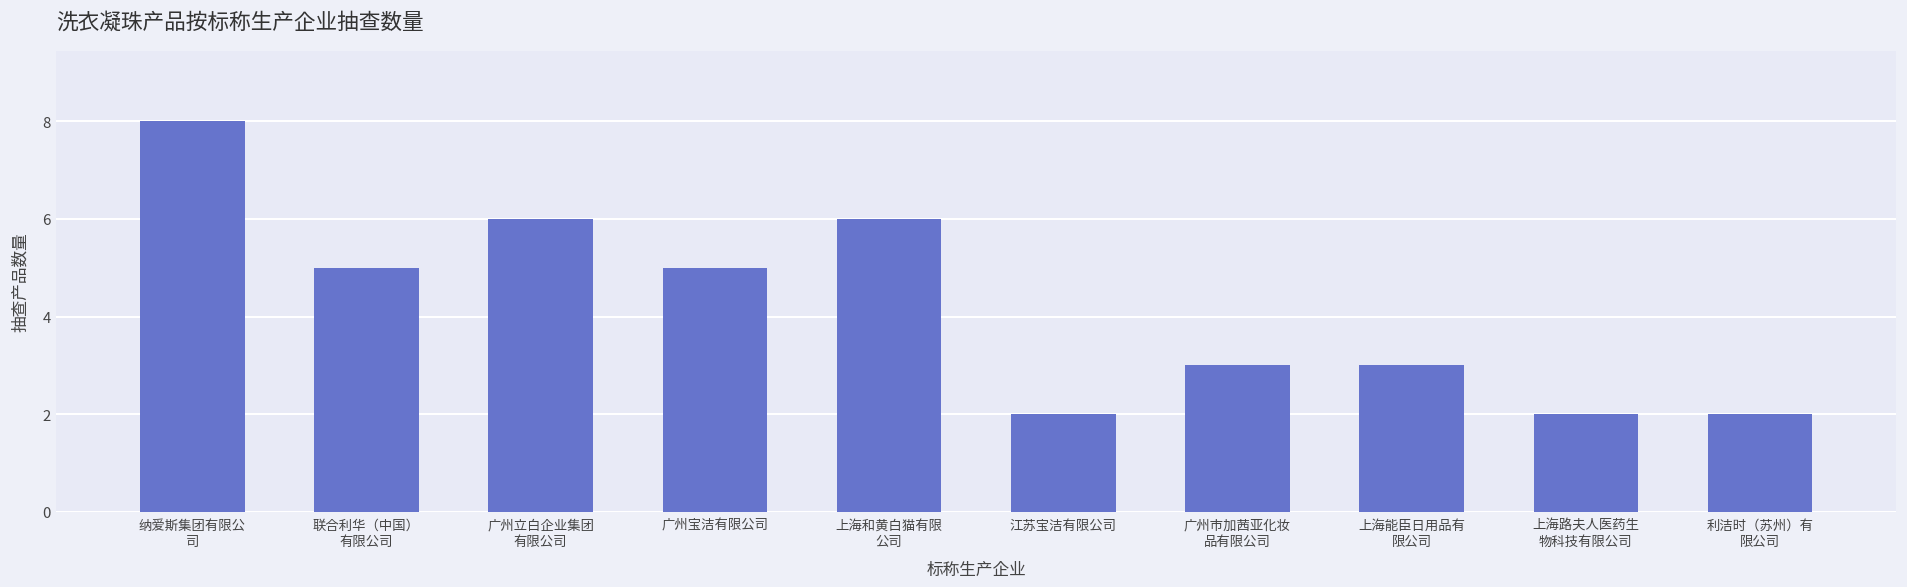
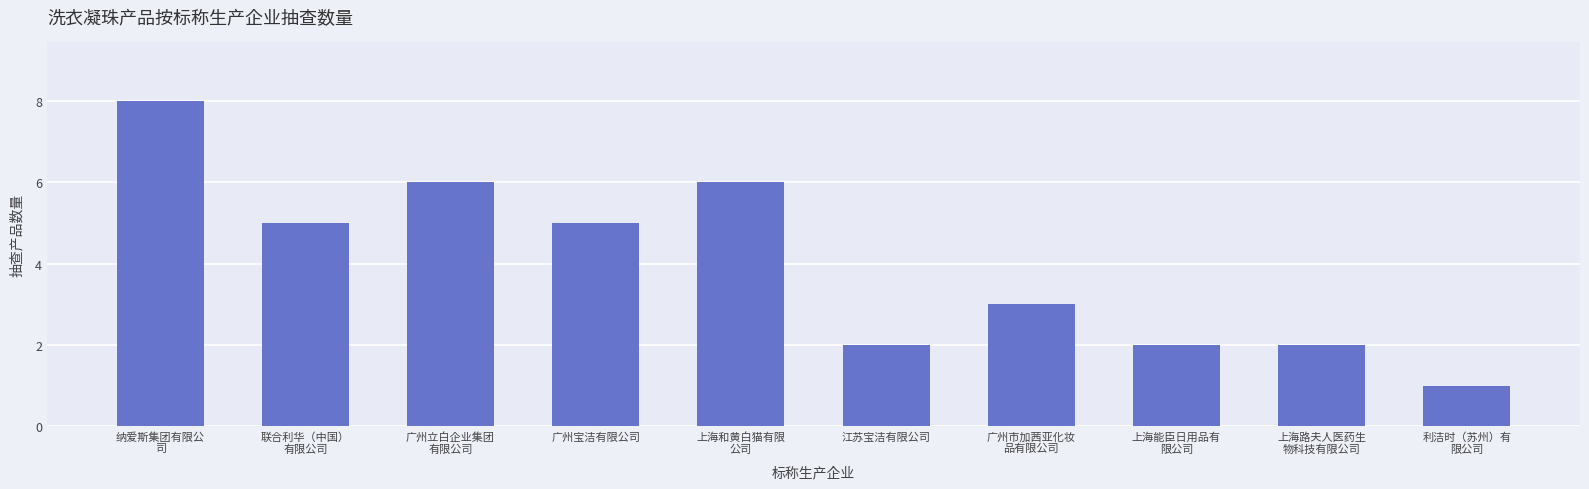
  {
    "纳爱斯集团有限公 司": 8,
    "联合利华（中国） 有限公司": 5,
    "广州立白企业集团 有限公司": 6,
    "广州宝洁有限公司": 5,
    "上海和黄白猫有限 公司": 6,
    "江苏宝洁有限公司": 2,
    "广州市加茜亚化妆 品有限公司": 3,
-   "上海能臣日用品有 限公司": 3,
+   "上海能臣日用品有 限公司": 2,
    "上海路夫人医药生 物科技有限公司": 2,
-   "利洁时（苏州）有 限公司": 2
+   "利洁时（苏州）有 限公司": 1
  }
